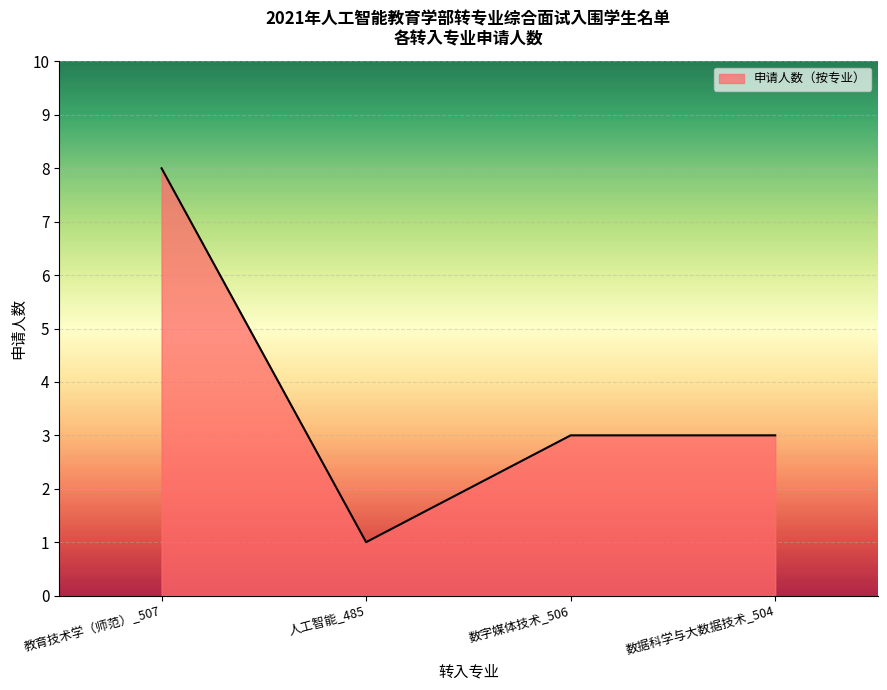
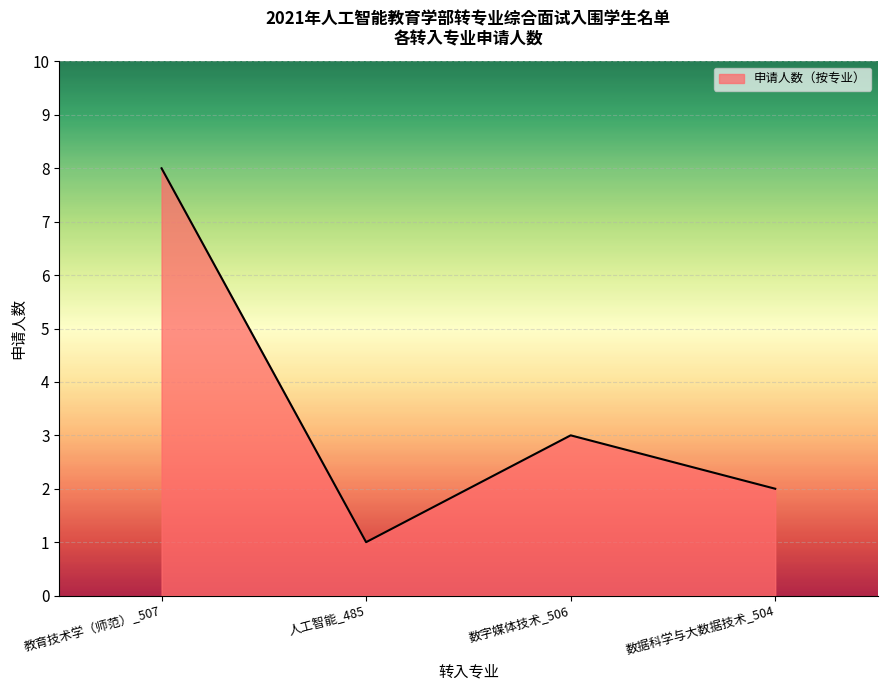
  {
    "教育技术学（师范）_507": 8,
    "人工智能_485": 1,
    "数字媒体技术_506": 3,
-   "数据科学与大数据技术_504": 3
+   "数据科学与大数据技术_504": 2
  }
